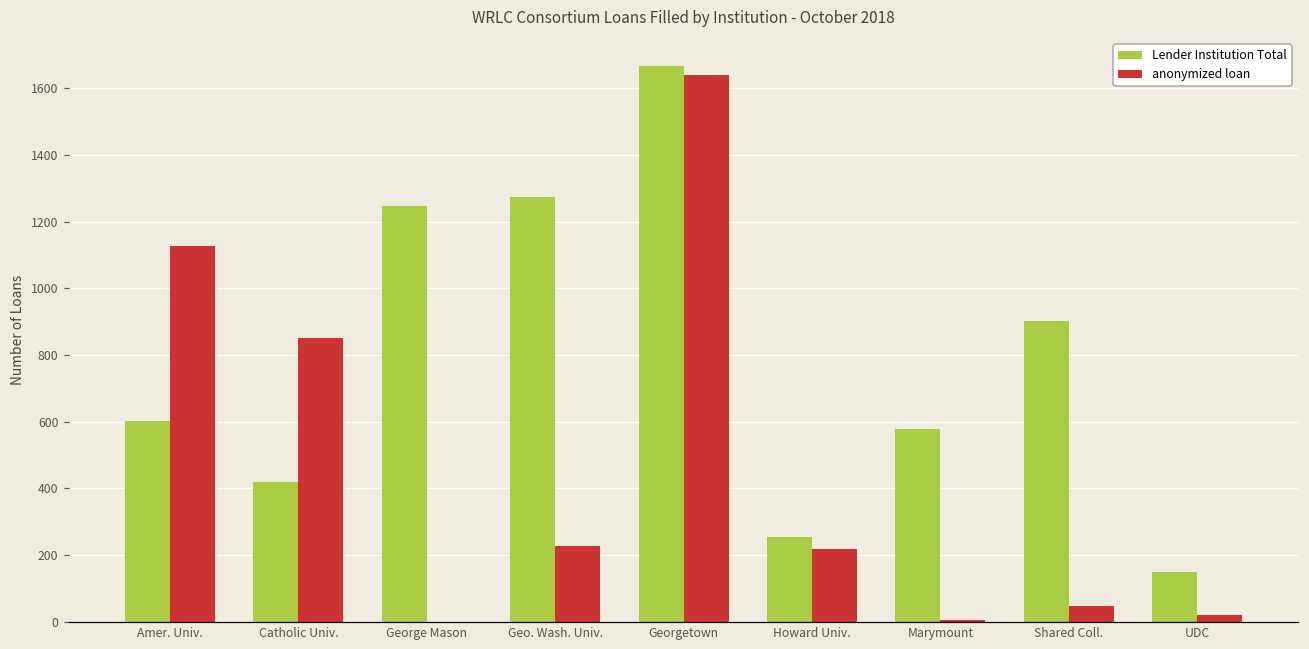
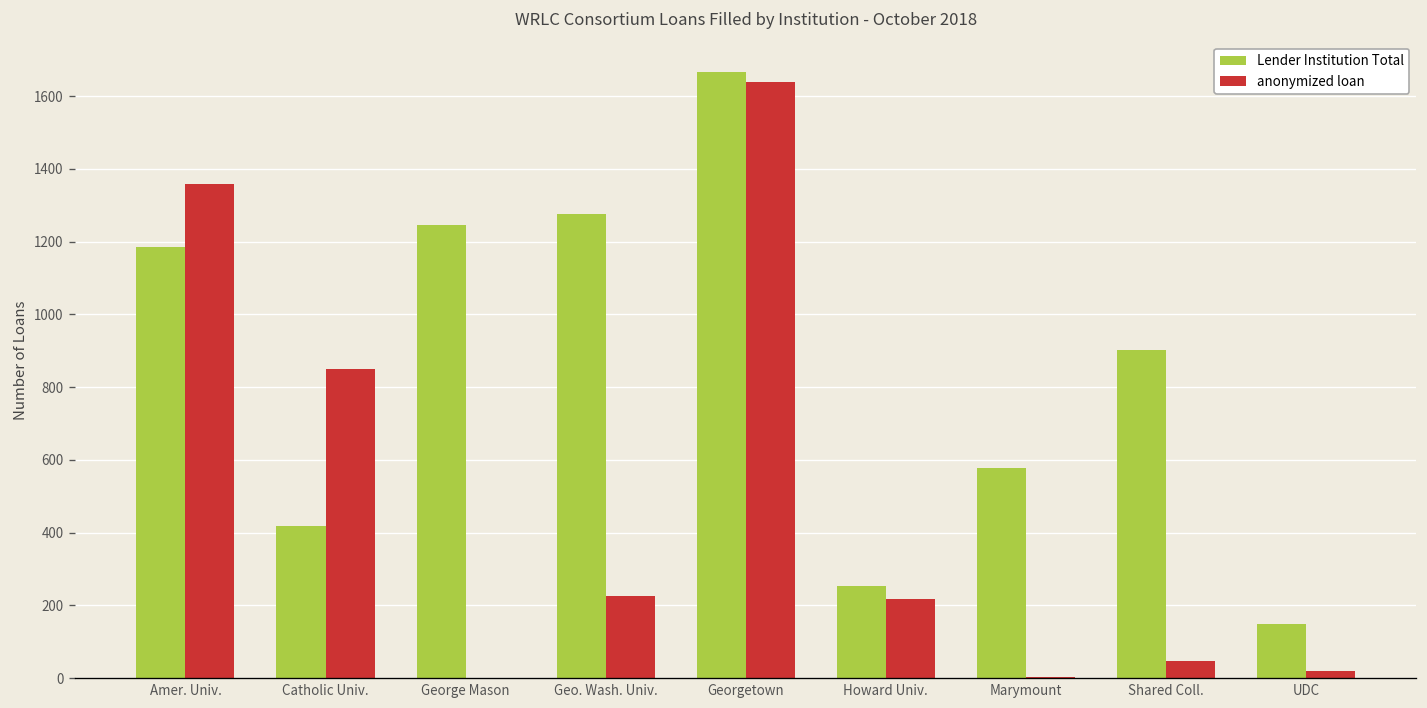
  {
    "Lender Institution Total": {
-     "Amer. Univ.": 600,
+     "Amer. Univ.": 1190,
      "Catholic Univ.": 420,
      "George Mason": 1250,
      "Geo. Wash. Univ.": 1280,
      "Georgetown": 1670,
      "Howard Univ.": 250,
      "Marymount": 580,
      "Shared Coll.": 900,
      "UDC": 150
    },
    "anonymized loan": {
-     "Amer. Univ.": 1130,
+     "Amer. Univ.": 1360,
      "Catholic Univ.": 850,
      "George Mason": 0,
      "Geo. Wash. Univ.": 230,
      "Georgetown": 1640,
      "Howard Univ.": 220,
      "Shared Coll.": 50,
      "UDC": 20
    }
  }
